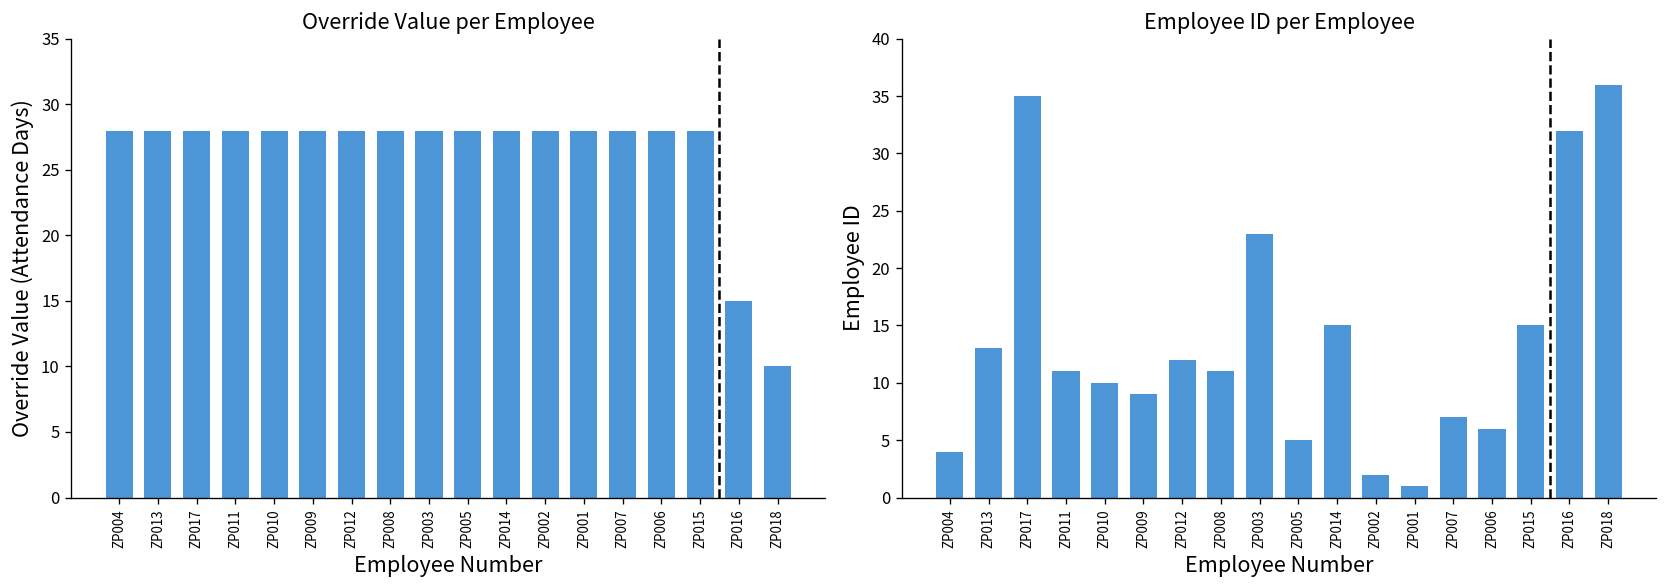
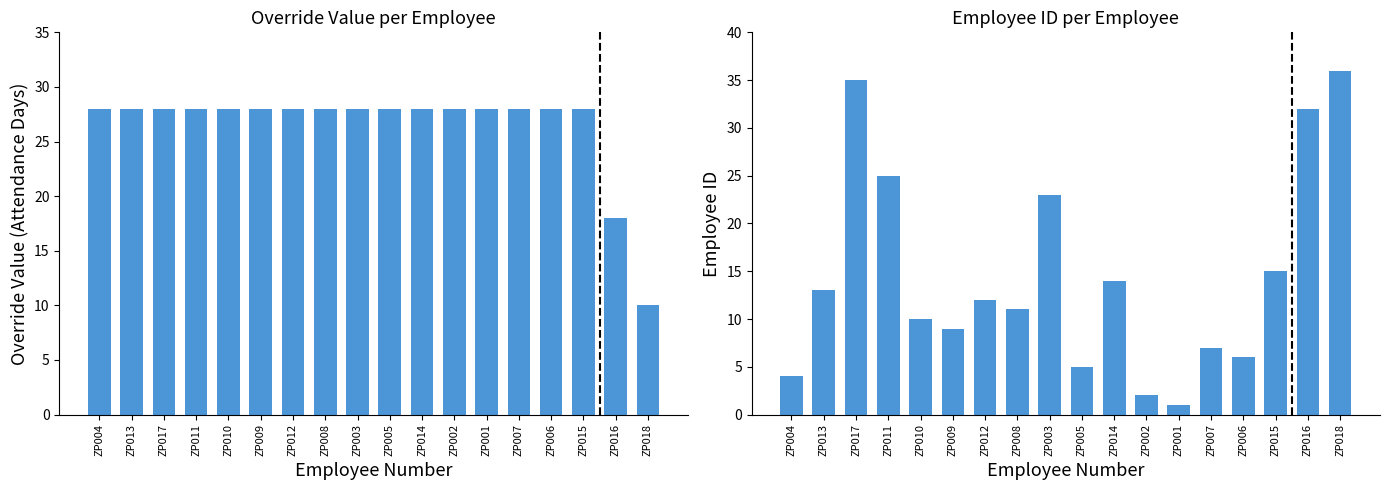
  {
    "Override Value per Employee": {
      "ZP004": 28,
      "ZP013": 28,
      "ZP017": 28,
      "ZP011": 28,
      "ZP010": 28,
      "ZP009": 28,
      "ZP012": 28,
      "ZP008": 28,
      "ZP003": 28,
      "ZP005": 28,
      "ZP014": 28,
      "ZP002": 28,
      "ZP001": 28,
      "ZP007": 28,
      "ZP006": 28,
      "ZP015": 28,
-     "ZP016": 15,
+     "ZP016": 18,
      "ZP018": 10
    },
    "Employee ID per Employee": {
      "ZP004": 4,
      "ZP013": 13,
      "ZP017": 35,
-     "ZP011": 11,
+     "ZP011": 25,
      "ZP010": 10,
      "ZP009": 9,
      "ZP012": 12,
      "ZP008": 11,
      "ZP003": 23,
      "ZP005": 5,
-     "ZP014": 15,
+     "ZP014": 14,
      "ZP002": 2,
      "ZP001": 1,
      "ZP007": 7,
      "ZP006": 6,
      "ZP015": 15,
      "ZP016": 32,
      "ZP018": 36
    }
  }
